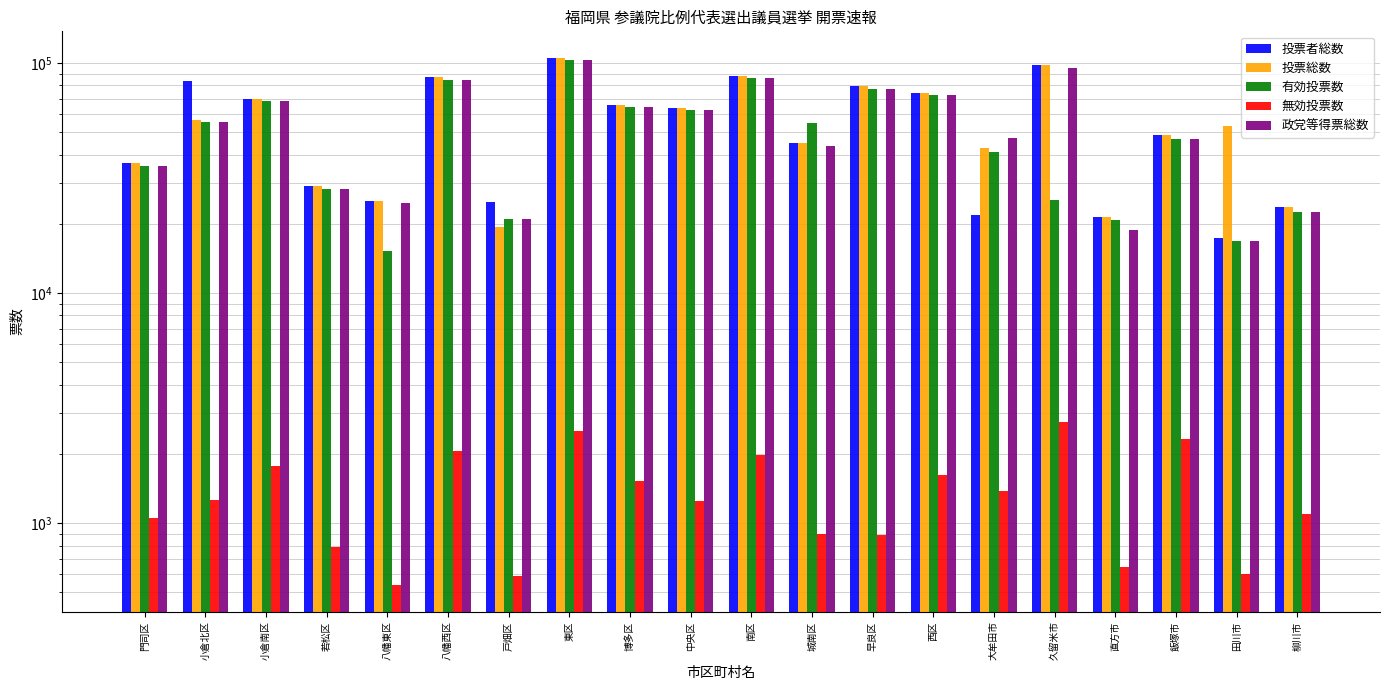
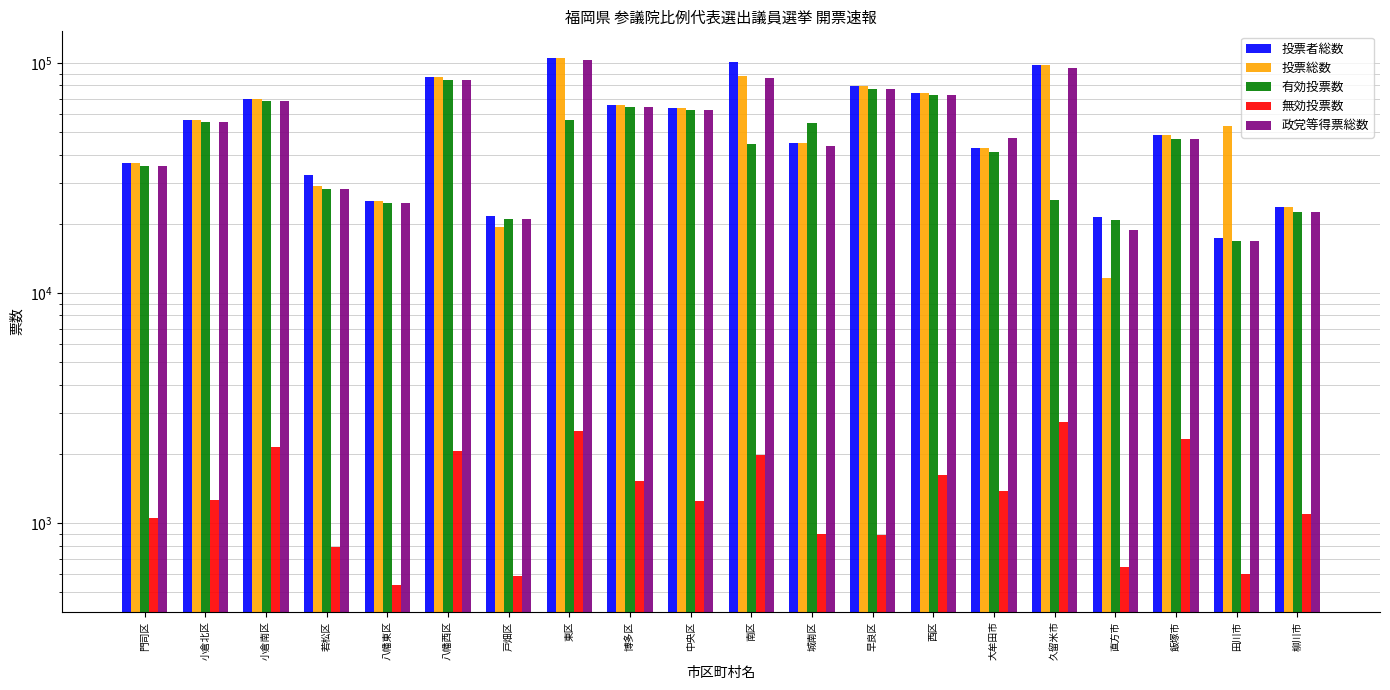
  {
    "投票者総数": {
      "門司区": 37000,
-     "小倉北区": 83000,
+     "小倉北区": 56000,
      "小倉南区": 70000,
-     "若松区": 29000,
+     "若松区": 33000,
      "八幡東区": 25000,
      "八幡西区": 87000,
-     "戸畑区": 25000,
+     "戸畑区": 22000,
      "東区": 110000,
      "博多区": 66000,
      "中央区": 64000,
-     "南区": 88000,
+     "南区": 100000,
      "城南区": 45000,
      "早良区": 79000,
      "西区": 74000,
-     "大牟田市": 22000,
+     "大牟田市": 43000,
      "久留米市": 98000,
      "直方市": 21000,
      "飯塚市": 48000,
      "田川市": 17000,
      "柳川市": 24000
    },
    "投票総数": {
      "門司区": 37000,
      "小倉北区": 56000,
      "小倉南区": 70000,
      "若松区": 29000,
      "八幡東区": 25000,
      "八幡西区": 87000,
      "戸畑区": 19000,
      "東区": 110000,
      "博多区": 66000,
      "中央区": 64000,
      "南区": 88000,
      "城南区": 45000,
      "早良区": 79000,
      "西区": 74000,
      "大牟田市": 43000,
      "久留米市": 98000,
-     "直方市": 21000,
+     "直方市": 12000,
      "飯塚市": 48000,
      "田川市": 53000,
      "柳川市": 24000
    },
    "有効投票数": {
      "門司区": 36000,
      "小倉北区": 55000,
      "小倉南区": 68000,
      "若松区": 28000,
-     "八幡東区": 15000,
+     "八幡東区": 25000,
      "八幡西区": 85000,
      "戸畑区": 21000,
-     "東区": 100000,
+     "東区": 56000,
      "博多区": 64000,
      "中央区": 63000,
-     "南区": 86000,
+     "南区": 45000,
      "城南区": 55000,
      "早良区": 77000,
      "西区": 72000,
      "大牟田市": 41000,
      "久留米市": 25000,
      "直方市": 21000,
      "飯塚市": 47000,
      "田川市": 17000,
      "柳川市": 22000
    },
    "無効投票数": {
      "門司区": 1100,
      "小倉北区": 1300,
-     "小倉南区": 1800,
+     "小倉南区": 2100,
      "若松区": 790,
      "八幡東区": 540,
      "八幡西区": 2100,
      "戸畑区": 590,
      "東区": 2500,
      "博多区": 1500,
      "中央区": 1200,
      "南区": 2000,
      "城南区": 900,
      "早良区": 890,
      "西区": 1600,
      "大牟田市": 1400,
      "久留米市": 2800,
      "直方市": 640,
      "飯塚市": 2300,
      "田川市": 600,
      "柳川市": 1100
    },
    "政党等得票総数": {
      "門司区": 36000,
      "小倉北区": 55000,
      "小倉南区": 68000,
      "若松区": 28000,
      "八幡東区": 25000,
      "八幡西区": 85000,
      "戸畑区": 21000,
      "東区": 100000,
      "博多区": 64000,
      "中央区": 63000,
      "南区": 86000,
      "城南区": 44000,
      "早良区": 77000,
      "西区": 72000,
      "大牟田市": 47000,
      "久留米市": 95000,
      "直方市": 19000,
      "飯塚市": 47000,
      "田川市": 17000,
      "柳川市": 22000
    }
  }
